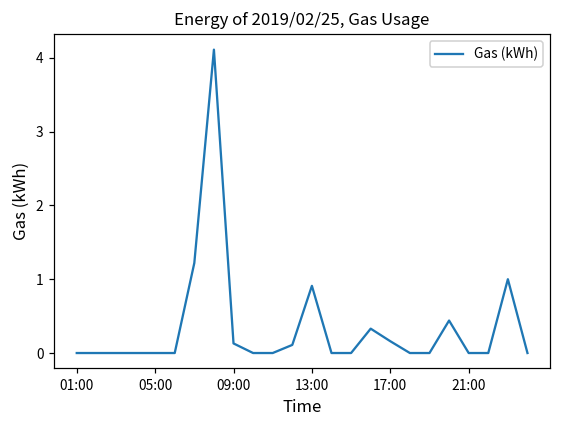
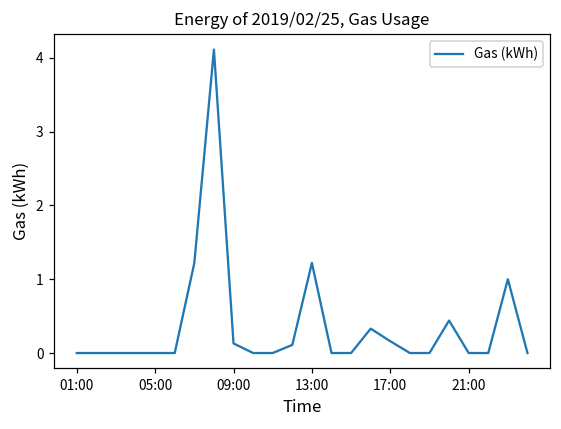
  {
    "01:00": 0.0,
    "05:00": 0.0,
    "09:00": 0.1,
-   "13:00": 0.9,
+   "13:00": 1.2,
    "17:00": 0.2,
    "21:00": 0.0
  }
